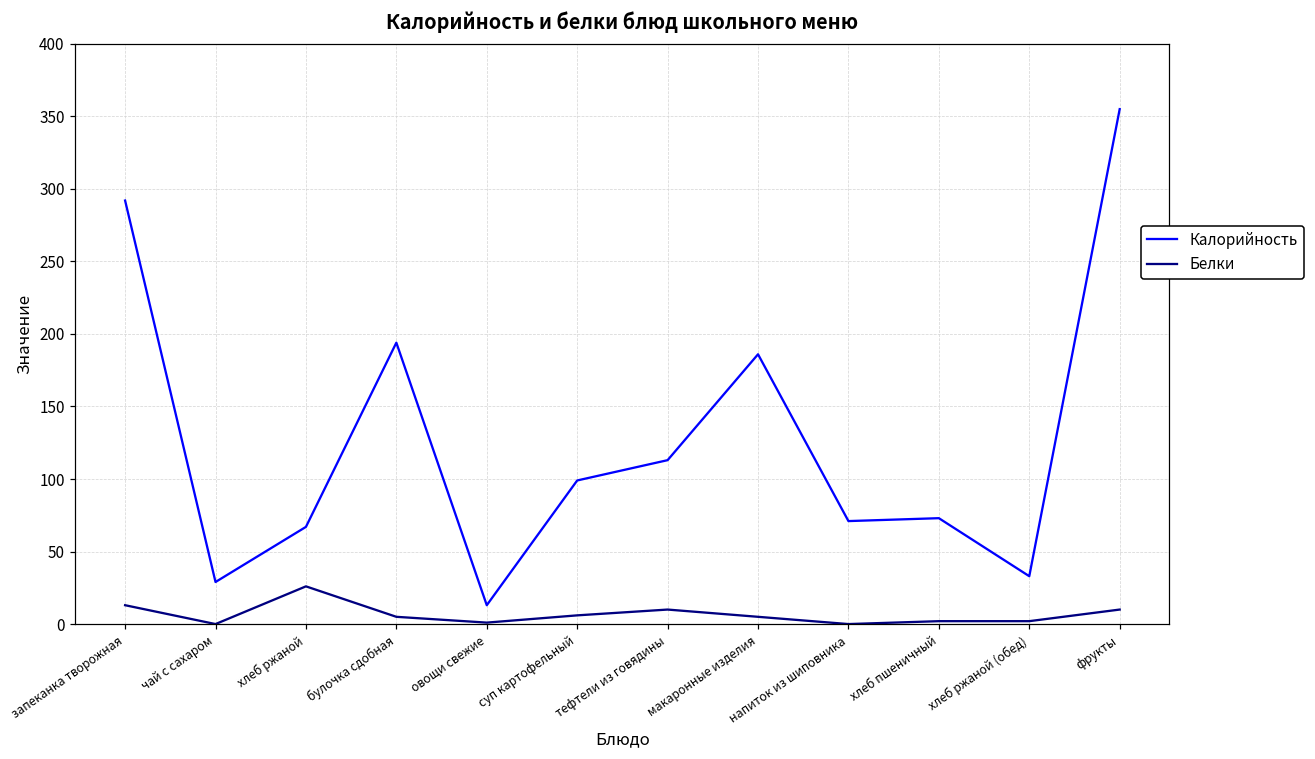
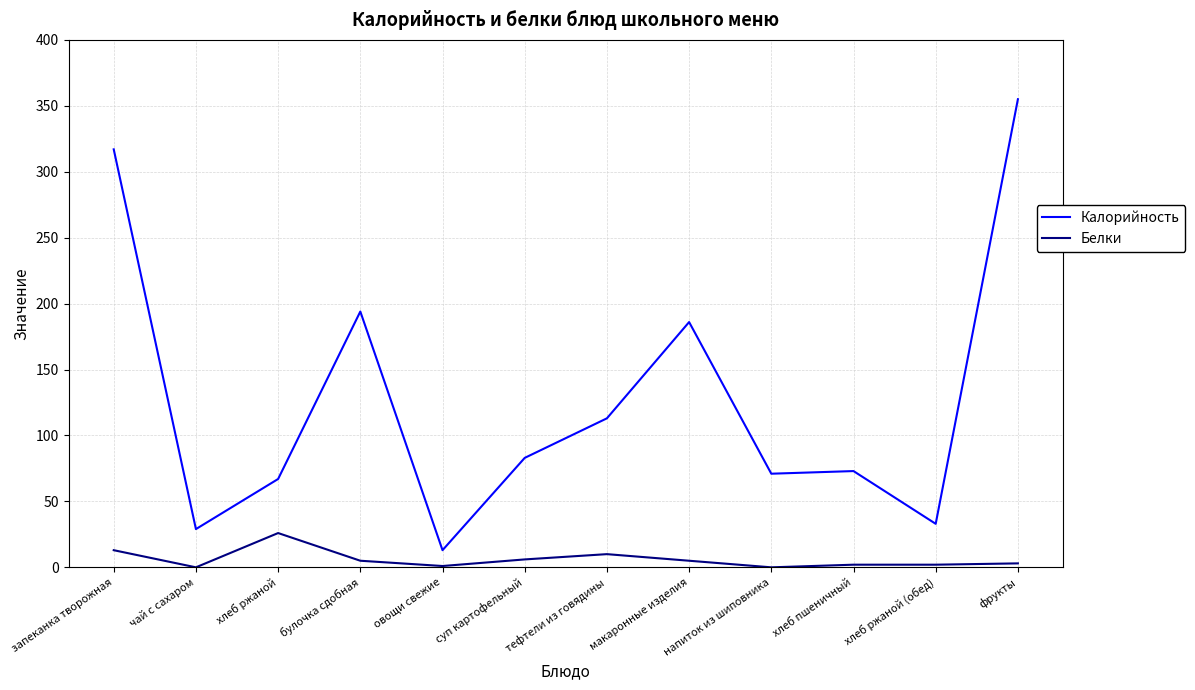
  {
    "Калорийность": {
-     "запеканка творожная": 292,
+     "запеканка творожная": 317,
      "чай с сахаром": 29,
      "хлеб ржаной": 67,
      "булочка сдобная": 194,
      "овощи свежие": 13,
-     "суп картофельный": 99,
+     "суп картофельный": 83,
      "тефтели из говядины": 113,
      "макаронные изделия": 186,
      "напиток из шиповника": 71,
      "хлеб пшеничный": 73,
      "хлеб ржаной (обед)": 33,
      "фрукты": 355
    },
    "Белки": {
      "запеканка творожная": 13,
      "чай с сахаром": 0,
      "хлеб ржаной": 26,
      "булочка сдобная": 5,
      "овощи свежие": 1,
      "суп картофельный": 6,
      "тефтели из говядины": 10,
      "макаронные изделия": 5,
      "напиток из шиповника": 0,
      "хлеб пшеничный": 2,
      "хлеб ржаной (обед)": 2,
-     "фрукты": 10
+     "фрукты": 3
    }
  }
